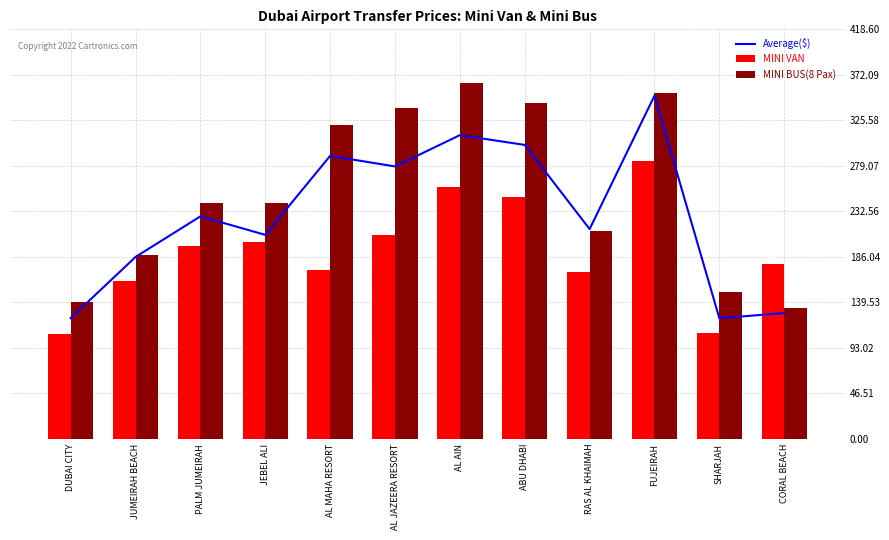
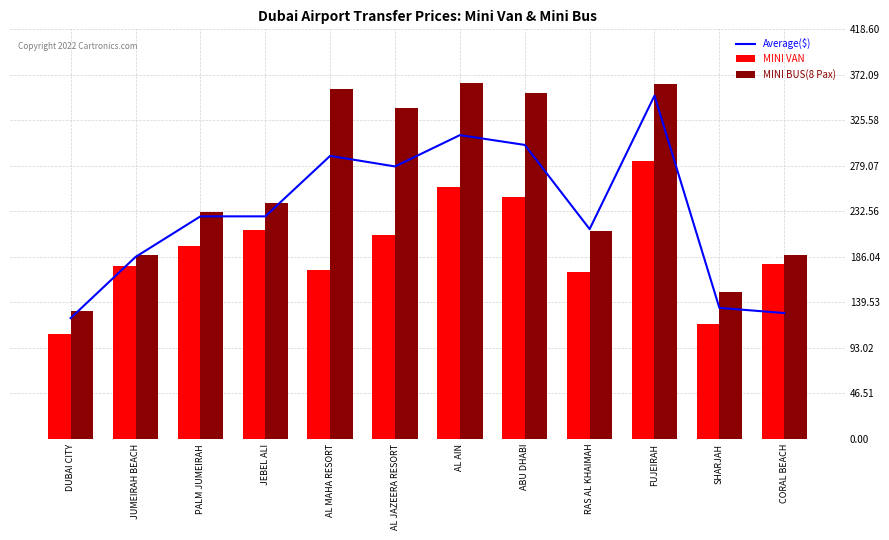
  {
    "MINI VAN": {
      "DUBAI CITY": 110,
-     "JUMEIRAH BEACH": 160,
+     "JUMEIRAH BEACH": 180,
      "PALM JUMEIRAH": 200,
-     "JEBEL ALI": 200,
+     "JEBEL ALI": 210,
      "AL MAHA RESORT": 170,
      "AL JAZEERA RESORT": 210,
      "AL AIN": 260,
      "ABU DHABI": 250,
      "RAS AL KHAIMAH": 170,
      "FUJEIRAH": 280,
-     "SHARJAH": 110,
+     "SHARJAH": 120,
      "CORAL BEACH": 180
    },
    "Average($)": {
      "DUBAI CITY": 120,
      "JUMEIRAH BEACH": 190,
      "PALM JUMEIRAH": 230,
-     "JEBEL ALI": 210,
+     "JEBEL ALI": 230,
      "AL MAHA RESORT": 290,
      "AL JAZEERA RESORT": 280,
      "AL AIN": 310,
      "ABU DHABI": 300,
      "RAS AL KHAIMAH": 210,
      "FUJEIRAH": 350,
-     "SHARJAH": 120,
+     "SHARJAH": 130,
      "CORAL BEACH": 130
    },
    "MINI BUS(8 Pax)": {
-     "DUBAI CITY": 140,
+     "DUBAI CITY": 130,
      "JUMEIRAH BEACH": 190,
-     "PALM JUMEIRAH": 240,
+     "PALM JUMEIRAH": 230,
      "JEBEL ALI": 240,
-     "AL MAHA RESORT": 320,
+     "AL MAHA RESORT": 360,
      "AL JAZEERA RESORT": 340,
      "AL AIN": 360,
-     "ABU DHABI": 340,
+     "ABU DHABI": 350,
      "RAS AL KHAIMAH": 210,
-     "FUJEIRAH": 350,
+     "FUJEIRAH": 360,
      "SHARJAH": 150,
-     "CORAL BEACH": 130
+     "CORAL BEACH": 190
    }
  }
